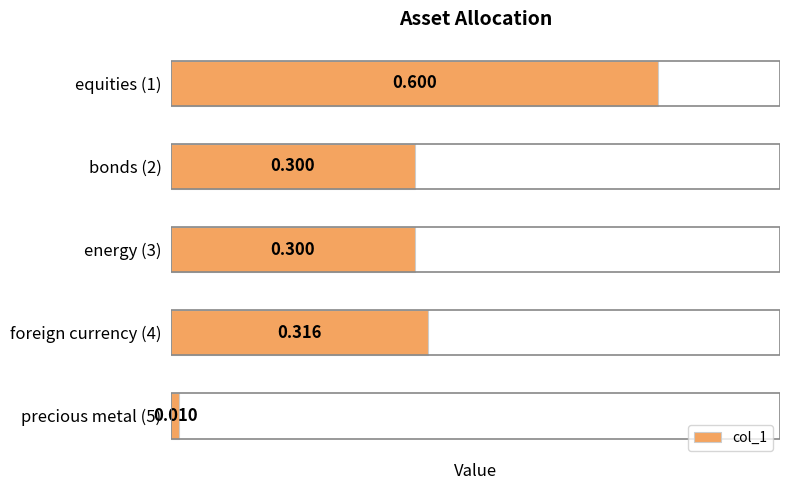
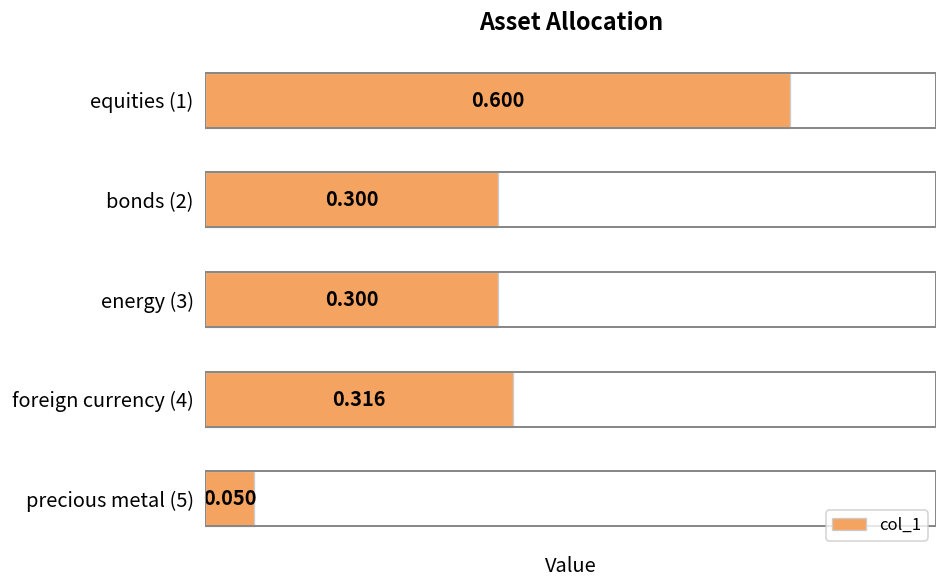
  {
    "equities (1)": 0.600,
    "bonds (2)": 0.300,
    "energy (3)": 0.300,
    "foreign currency (4)": 0.316,
-   "precious metal (5)": 0.010
+   "precious metal (5)": 0.050
  }
